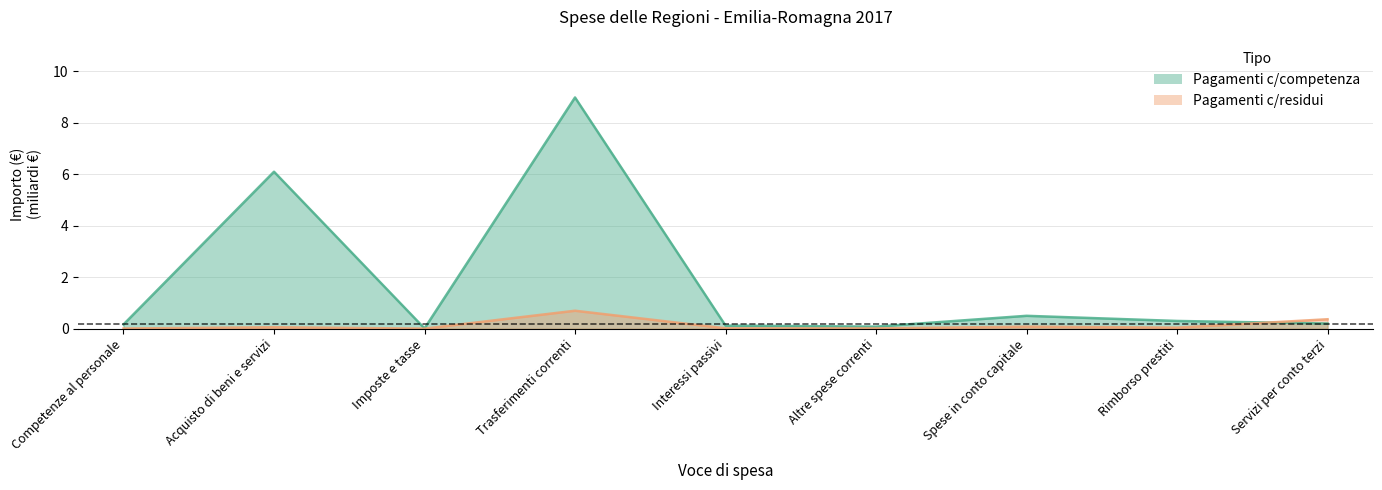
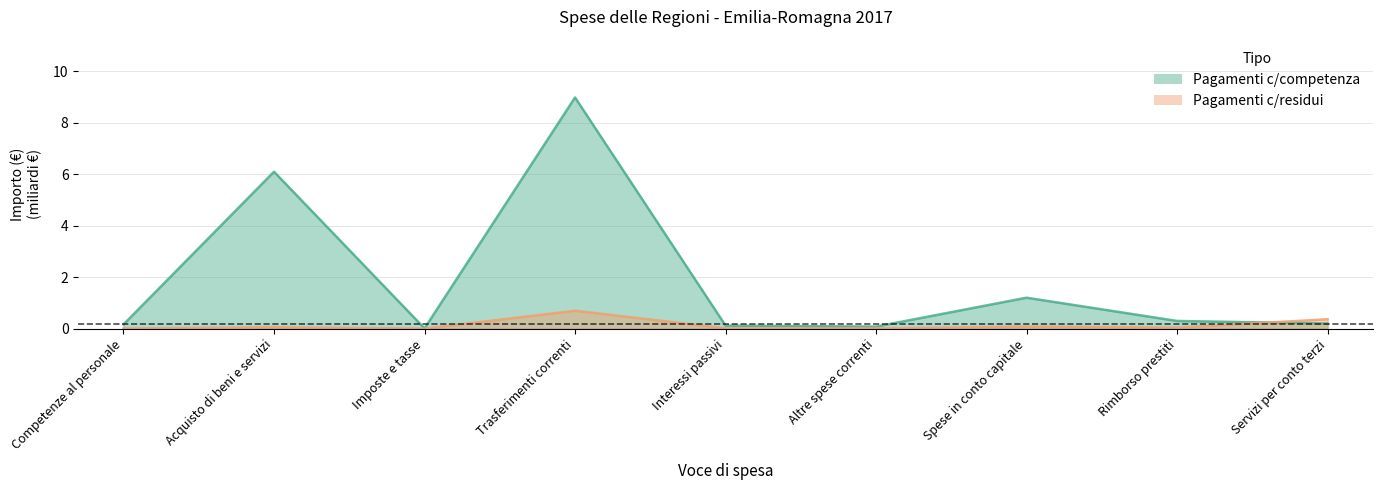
  {
    "Pagamenti c/competenza": {
      "Competenze al personale": 0.2,
      "Acquisto di beni e servizi": 6.1,
      "Trasferimenti correnti": 9.0,
      "Interessi passivi": 0.1,
-     "Spese in conto capitale": 0.5,
+     "Spese in conto capitale": 1.2,
      "Rimborso prestiti": 0.3,
      "Servizi per conto terzi": 0.2
    },
    "Pagamenti c/residui": {
      "Competenze al personale": 0.0,
      "Acquisto di beni e servizi": 0.1,
      "Trasferimenti correnti": 0.7,
      "Interessi passivi": 0.0,
      "Spese in conto capitale": 0.1,
      "Rimborso prestiti": 0.0,
      "Servizi per conto terzi": 0.4
    }
  }
